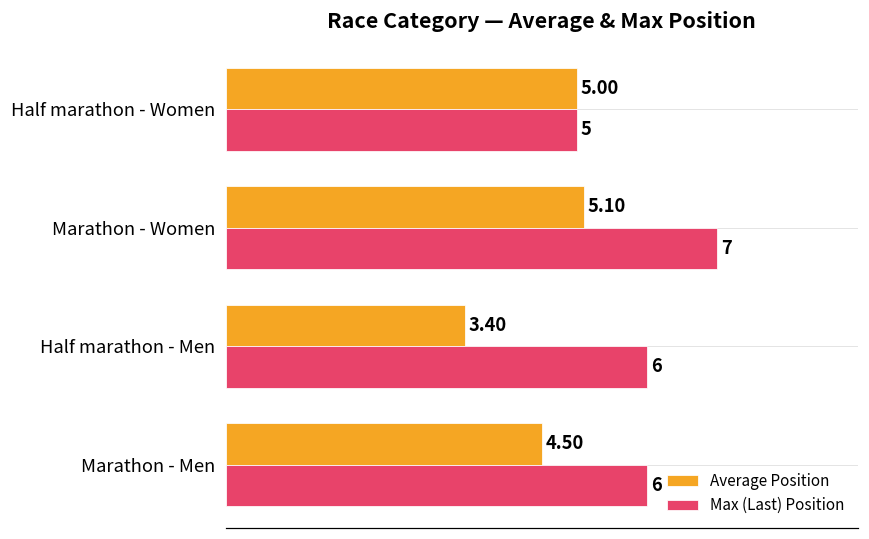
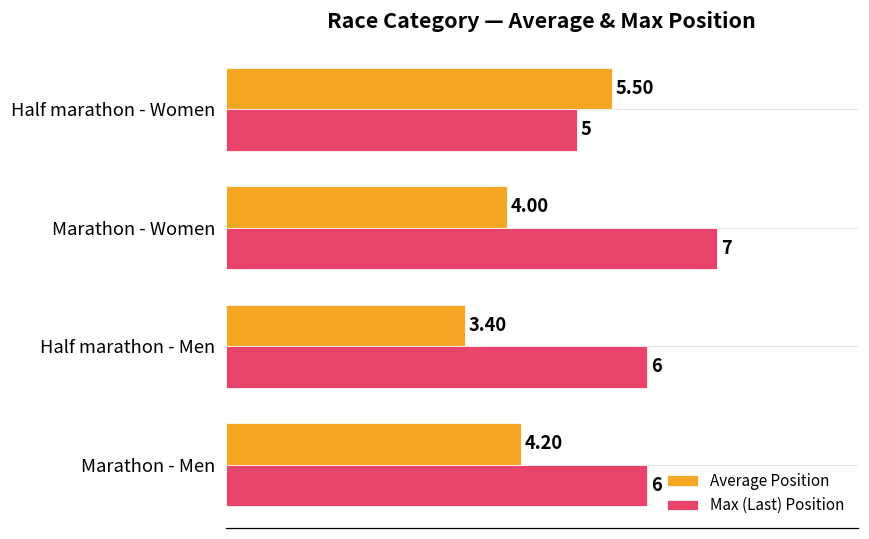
  {
    "Average Position": {
-     "Half marathon - Women": 5.00,
-     "Marathon - Women": 5.10,
+     "Half marathon - Women": 5.50,
+     "Marathon - Women": 4.00,
      "Half marathon - Men": 3.40,
-     "Marathon - Men": 4.50
+     "Marathon - Men": 4.20
    },
    "Max (Last) Position": {
      "Half marathon - Women": 5,
      "Marathon - Women": 7,
      "Half marathon - Men": 6,
      "Marathon - Men": 6
    }
  }
